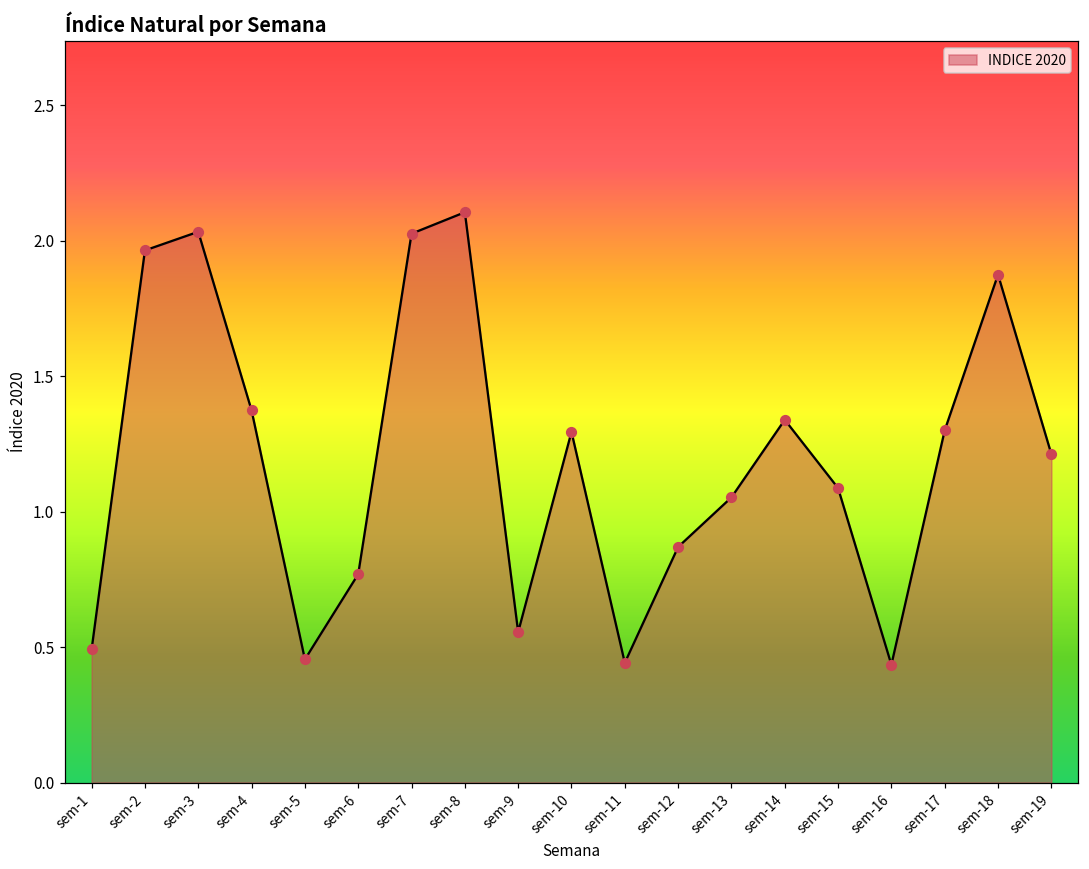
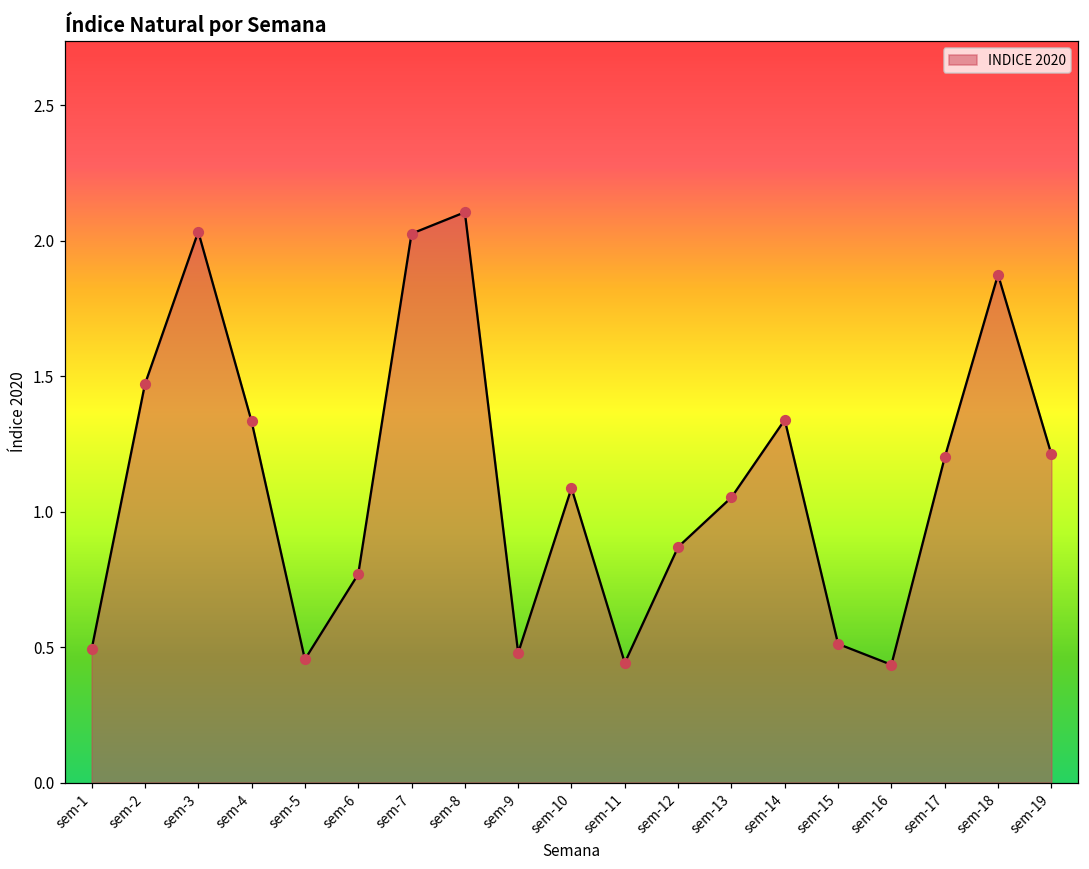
  {
    "sem-1": 0.49,
-   "sem-2": 1.96,
+   "sem-2": 1.47,
    "sem-3": 2.03,
-   "sem-4": 1.37,
+   "sem-4": 1.33,
    "sem-5": 0.45,
    "sem-6": 0.77,
    "sem-7": 2.03,
    "sem-8": 2.11,
-   "sem-9": 0.56,
-   "sem-10": 1.29,
+   "sem-9": 0.48,
+   "sem-10": 1.09,
    "sem-11": 0.44,
    "sem-12": 0.87,
    "sem-13": 1.05,
    "sem-14": 1.34,
-   "sem-15": 1.09,
+   "sem-15": 0.51,
    "sem-16": 0.43,
-   "sem-17": 1.3,
+   "sem-17": 1.2,
    "sem-18": 1.88,
    "sem-19": 1.21
  }
